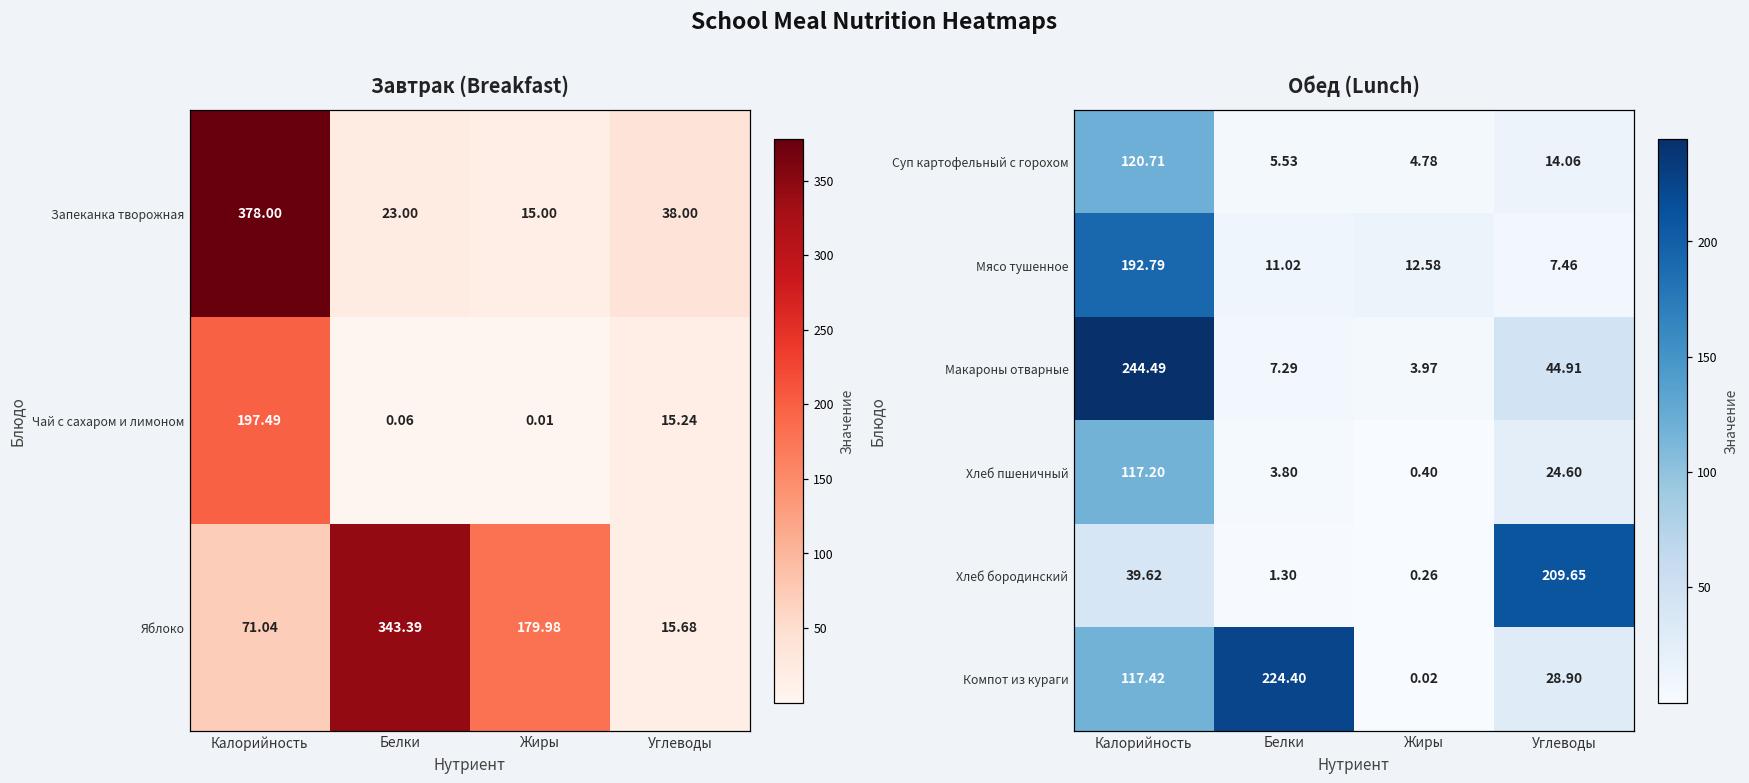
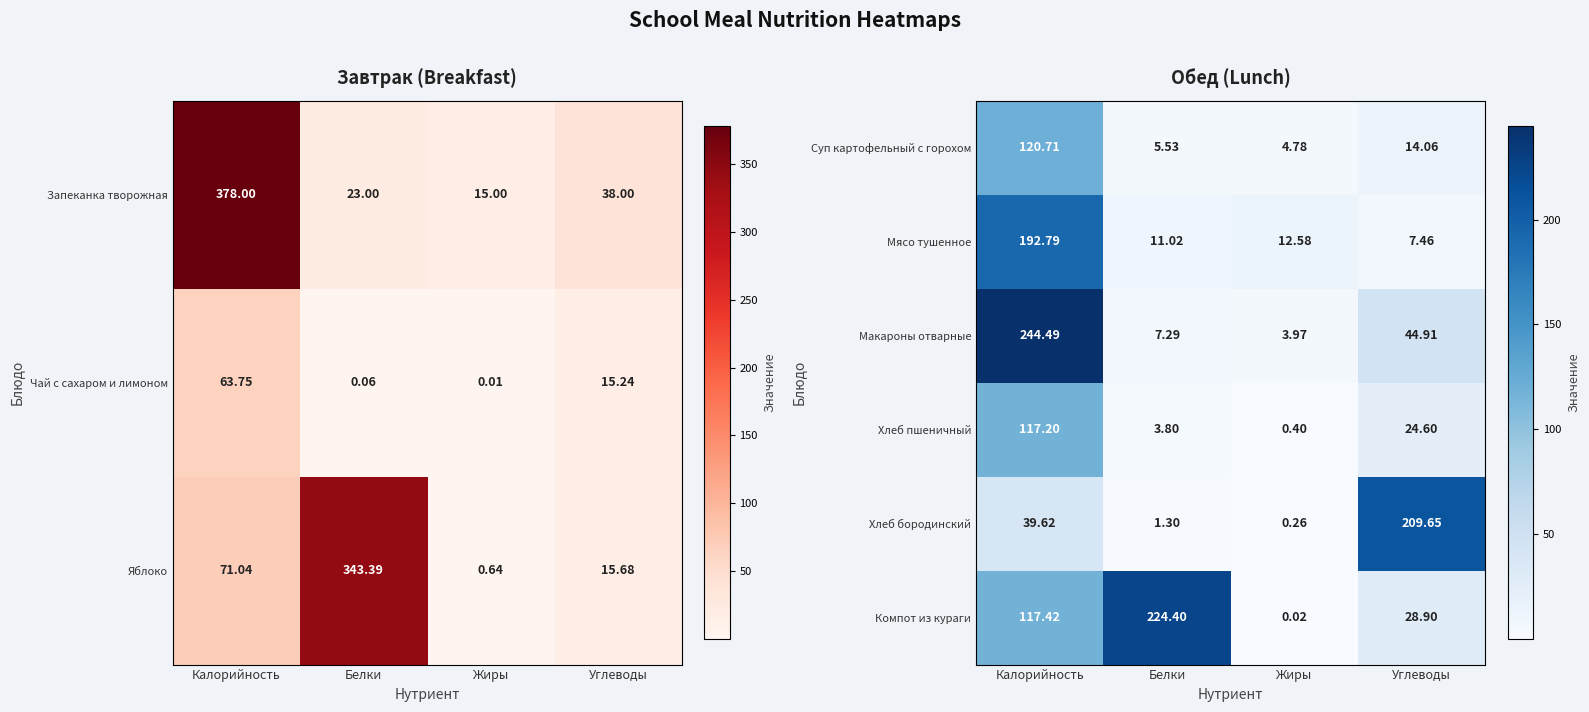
  {
    "Завтрак (Breakfast)": {
      "Запеканка творожная": {
        "Калорийность": 378.00,
        "Белки": 23.00,
        "Жиры": 15.00,
        "Углеводы": 38.00
      },
      "Чай с сахаром и лимоном": {
-       "Калорийность": 197.49,
+       "Калорийность": 63.75,
        "Белки": 0.06,
        "Жиры": 0.01,
        "Углеводы": 15.24
      },
      "Яблоко": {
        "Калорийность": 71.04,
        "Белки": 343.39,
-       "Жиры": 179.98,
+       "Жиры": 0.64,
        "Углеводы": 15.68
      }
    },
    "Обед (Lunch)": {
      "Суп картофельный с горохом": {
        "Калорийность": 120.71,
        "Белки": 5.53,
        "Жиры": 4.78,
        "Углеводы": 14.06
      },
      "Мясо тушенное": {
        "Калорийность": 192.79,
        "Белки": 11.02,
        "Жиры": 12.58,
        "Углеводы": 7.46
      },
      "Макароны отварные": {
        "Калорийность": 244.49,
        "Белки": 7.29,
        "Жиры": 3.97,
        "Углеводы": 44.91
      },
      "Хлеб пшеничный": {
        "Калорийность": 117.20,
        "Белки": 3.80,
        "Жиры": 0.40,
        "Углеводы": 24.60
      },
      "Хлеб бородинский": {
        "Калорийность": 39.62,
        "Белки": 1.30,
        "Жиры": 0.26,
        "Углеводы": 209.65
      },
      "Компот из кураги": {
        "Калорийность": 117.42,
        "Белки": 224.40,
        "Жиры": 0.02,
        "Углеводы": 28.90
      }
    }
  }
